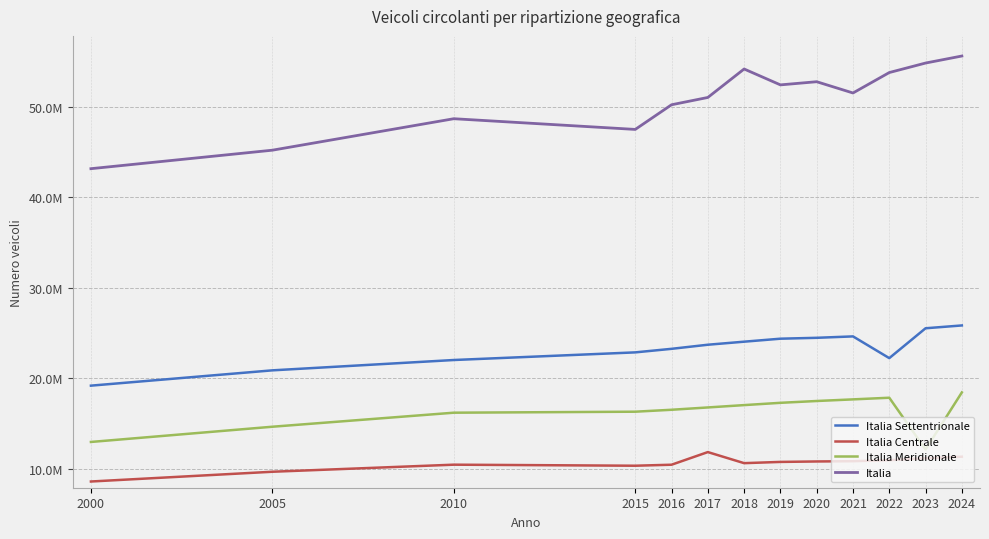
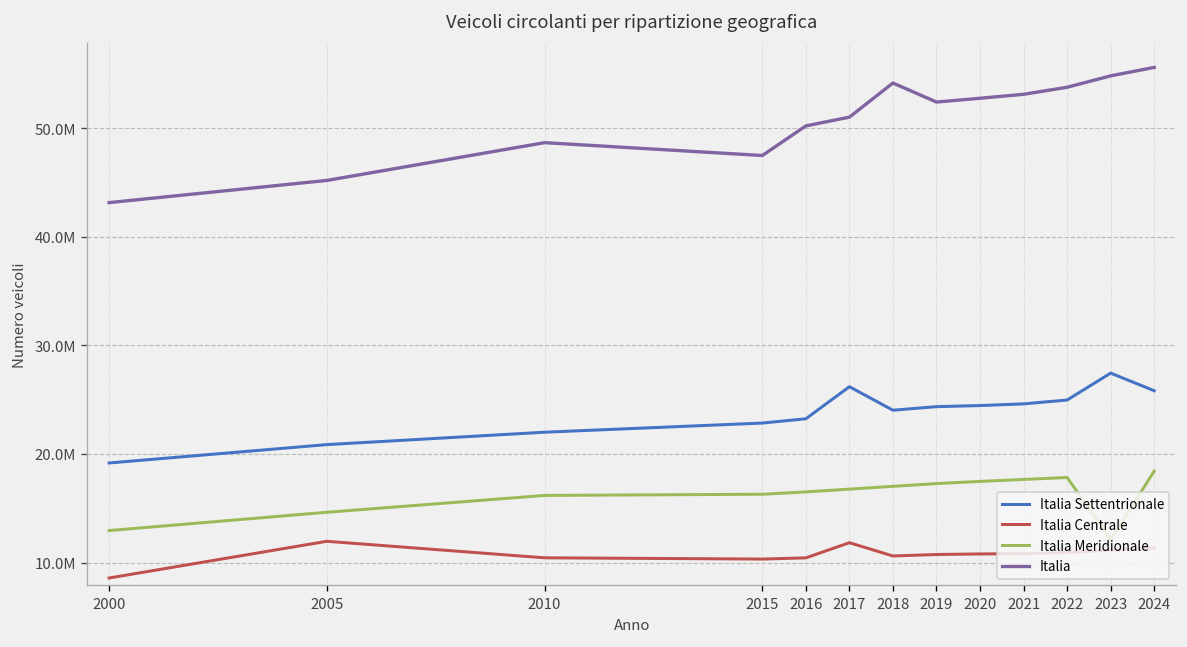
  {
    "Italia Settentrionale": {
      "2000": 19000000,
      "2005": 21000000,
      "2010": 22000000,
      "2015": 23000000,
      "2016": 23000000,
-     "2017": 24000000,
+     "2017": 26000000,
      "2018": 24000000,
      "2019": 24000000,
      "2020": 24000000,
      "2021": 25000000,
-     "2022": 22000000,
-     "2023": 26000000,
+     "2022": 25000000,
+     "2023": 27000000,
      "2024": 26000000
    },
    "Italia Centrale": {
      "2000": 9000000,
-     "2005": 10000000,
+     "2005": 12000000,
      "2010": 10000000,
      "2015": 10000000,
      "2016": 10000000,
      "2017": 12000000,
      "2018": 11000000,
      "2019": 11000000,
      "2020": 11000000
    },
    "Italia Meridionale": {
      "2000": 13000000,
      "2005": 15000000,
      "2010": 16000000,
      "2015": 16000000,
      "2016": 17000000,
      "2017": 17000000,
      "2018": 17000000,
      "2019": 17000000,
      "2020": 17000000,
      "2021": 18000000,
      "2022": 18000000,
      "2024": 18000000
    },
    "Italia": {
      "2000": 43000000,
      "2005": 45000000,
      "2010": 49000000,
      "2015": 47000000,
      "2016": 50000000,
      "2017": 51000000,
      "2018": 54000000,
      "2019": 52000000,
      "2020": 53000000,
-     "2021": 52000000,
+     "2021": 53000000,
      "2022": 54000000,
      "2023": 55000000,
      "2024": 56000000
    }
  }
